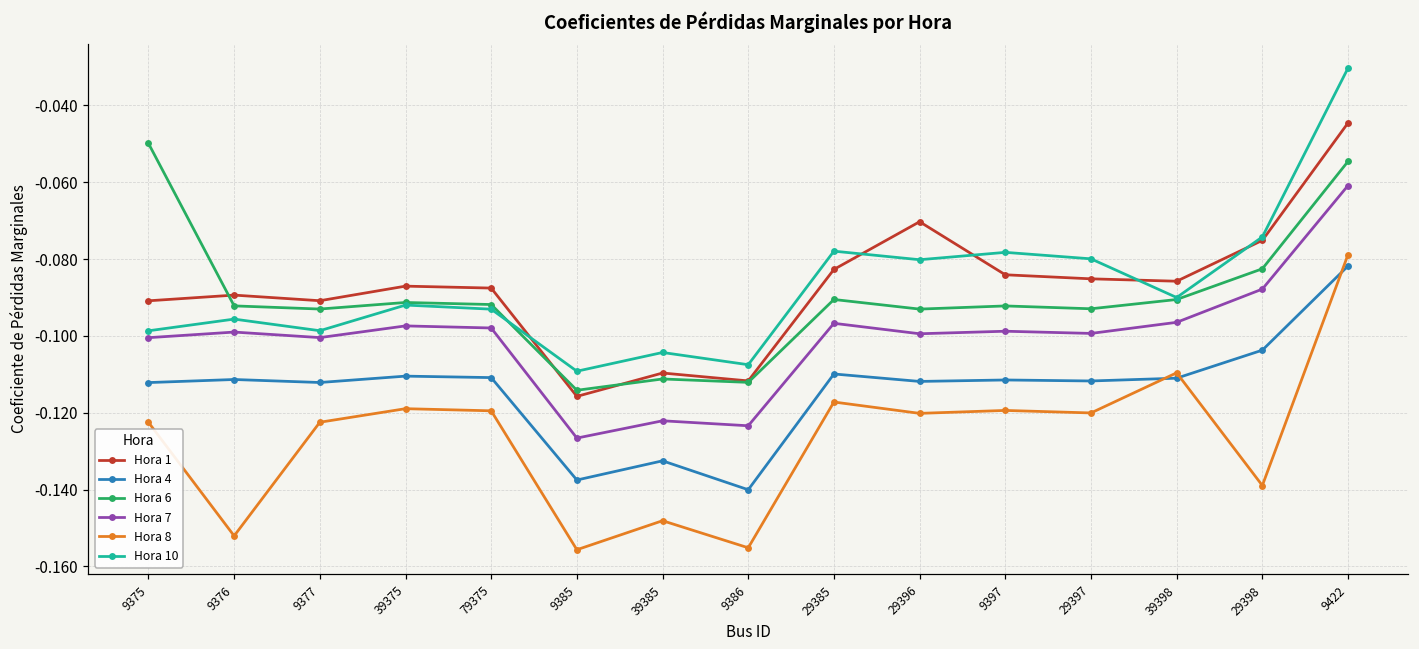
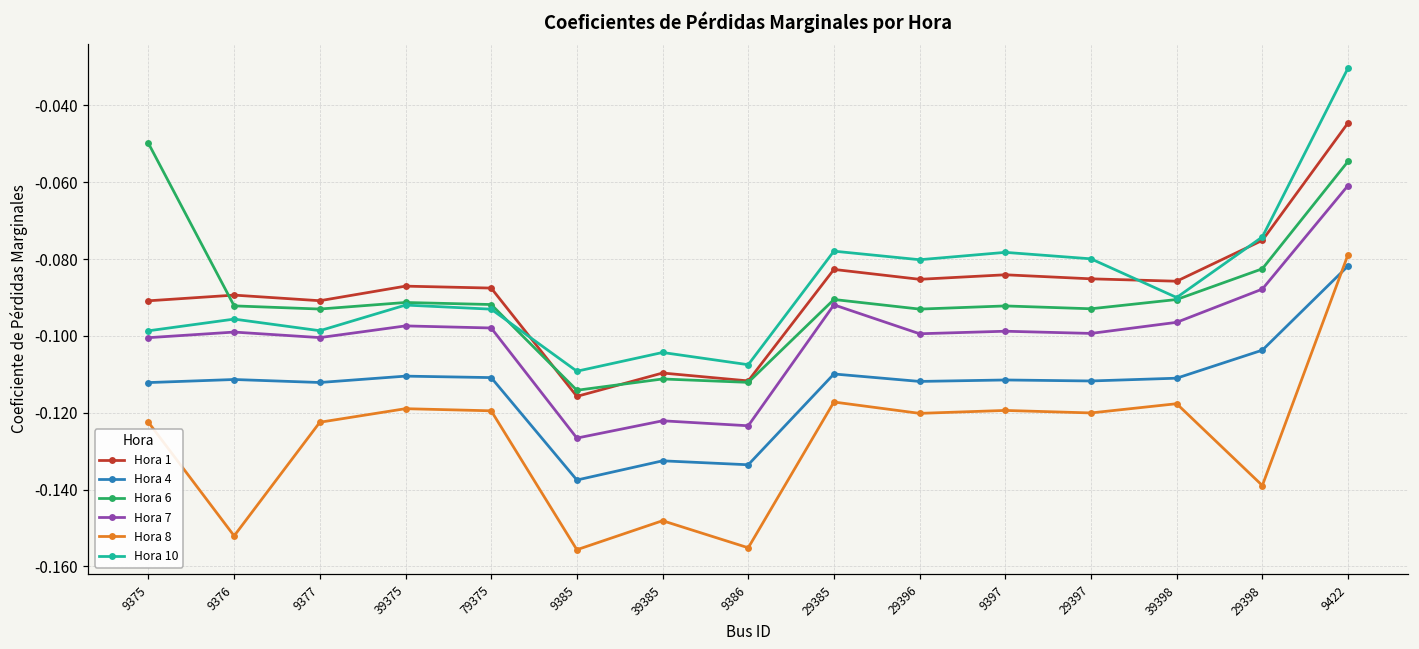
  {
    "Hora 1": {
      "9375": -0.091,
      "9376": -0.089,
      "9377": -0.091,
      "39375": -0.087,
      "79375": -0.088,
      "9385": -0.116,
      "39385": -0.110,
      "29385": -0.083,
-     "29396": -0.070,
+     "29396": -0.085,
      "9397": -0.084,
      "29397": -0.085,
      "39398": -0.086,
      "29398": -0.075,
      "9422": -0.045
    },
    "Hora 4": {
      "9375": -0.112,
      "9376": -0.111,
      "9377": -0.112,
      "39375": -0.110,
      "79375": -0.111,
      "9385": -0.138,
      "39385": -0.133,
-     "9386": -0.140,
+     "9386": -0.134,
      "29385": -0.110,
      "29396": -0.112,
      "9397": -0.111,
      "29397": -0.112,
      "39398": -0.111,
      "29398": -0.104,
      "9422": -0.082
    },
    "Hora 6": {
      "9375": -0.050,
      "9376": -0.092,
      "9377": -0.093,
      "79375": -0.092,
      "9385": -0.114,
      "39385": -0.111,
      "29385": -0.091,
      "29396": -0.093,
      "9397": -0.092,
      "29397": -0.093,
      "29398": -0.083,
      "9422": -0.055
    },
    "Hora 7": {
      "9375": -0.100,
      "9376": -0.099,
      "9377": -0.100,
      "39375": -0.097,
      "79375": -0.098,
      "9385": -0.127,
      "39385": -0.122,
      "9386": -0.123,
-     "29385": -0.097,
+     "29385": -0.092,
      "29396": -0.099,
      "9397": -0.099,
      "29397": -0.099,
      "39398": -0.096,
      "29398": -0.088,
      "9422": -0.061
    },
    "Hora 8": {
      "9375": -0.122,
      "9376": -0.152,
      "9377": -0.122,
      "39375": -0.119,
      "79375": -0.119,
      "9385": -0.156,
      "39385": -0.148,
      "9386": -0.155,
      "29385": -0.117,
      "29396": -0.120,
      "9397": -0.119,
      "29397": -0.120,
-     "39398": -0.110,
+     "39398": -0.118,
      "29398": -0.139,
      "9422": -0.079
    },
    "Hora 10": {
      "9375": -0.099,
      "9376": -0.096,
      "9377": -0.099,
      "79375": -0.093,
      "9385": -0.109,
      "39385": -0.104,
      "9386": -0.107,
      "29385": -0.078,
      "29396": -0.080,
      "9397": -0.078,
      "29397": -0.080,
      "29398": -0.074,
      "9422": -0.030
    }
  }
